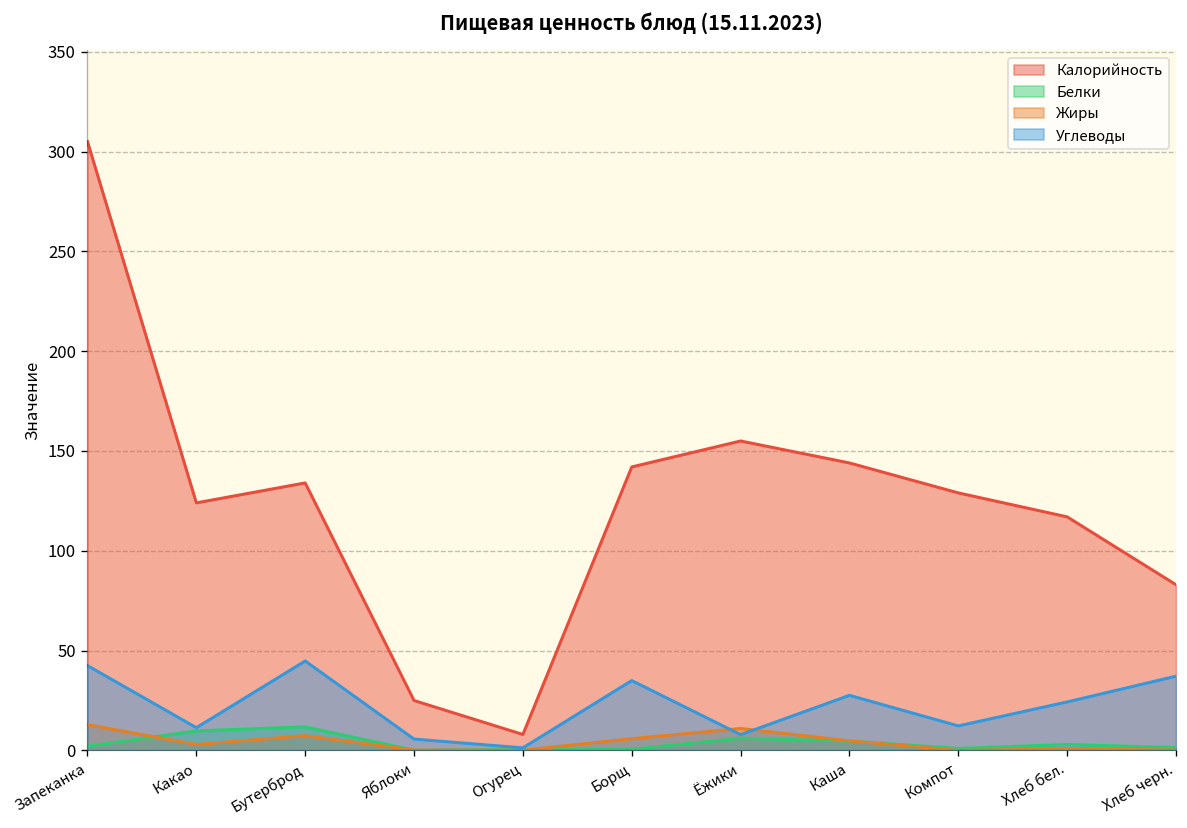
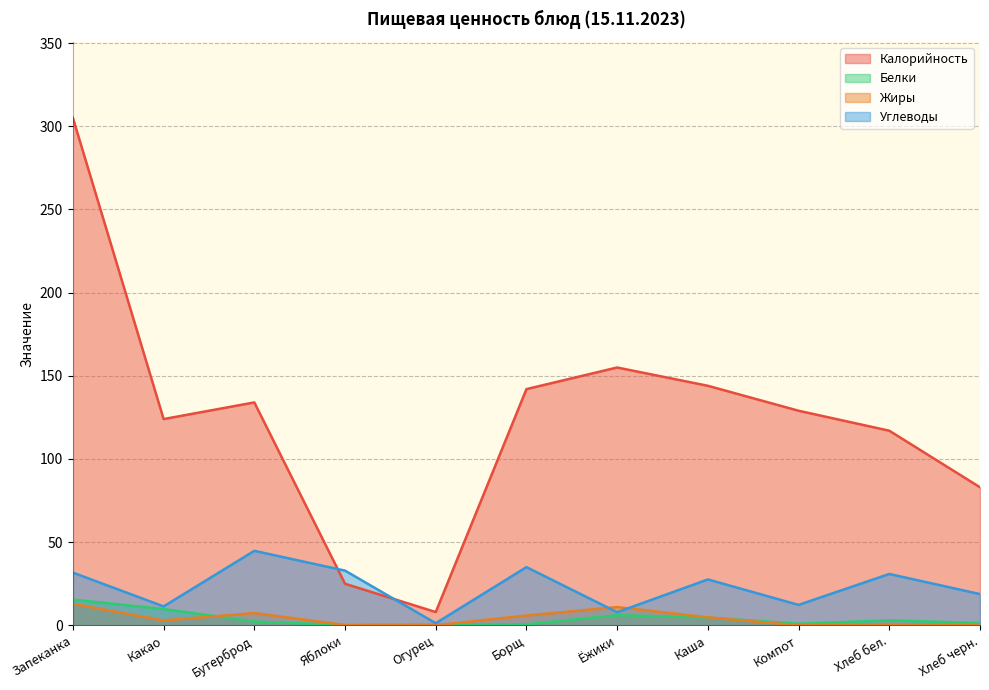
  {
    "Белки": {
-     "Запеканка": 2,
+     "Запеканка": 16,
      "Какао": 10,
-     "Бутерброд": 12,
+     "Бутерброд": 2,
      "Борщ": 1,
      "Ёжики": 6,
      "Хлеб бел.": 3
    },
    "Углеводы": {
-     "Запеканка": 43,
+     "Запеканка": 32,
      "Какао": 11,
      "Бутерброд": 45,
-     "Яблоки": 6,
+     "Яблоки": 33,
      "Борщ": 35,
      "Ёжики": 8,
      "Каша": 28,
      "Компот": 12,
-     "Хлеб бел.": 24,
-     "Хлеб черн.": 37
+     "Хлеб бел.": 31,
+     "Хлеб черн.": 19
    }
  }
